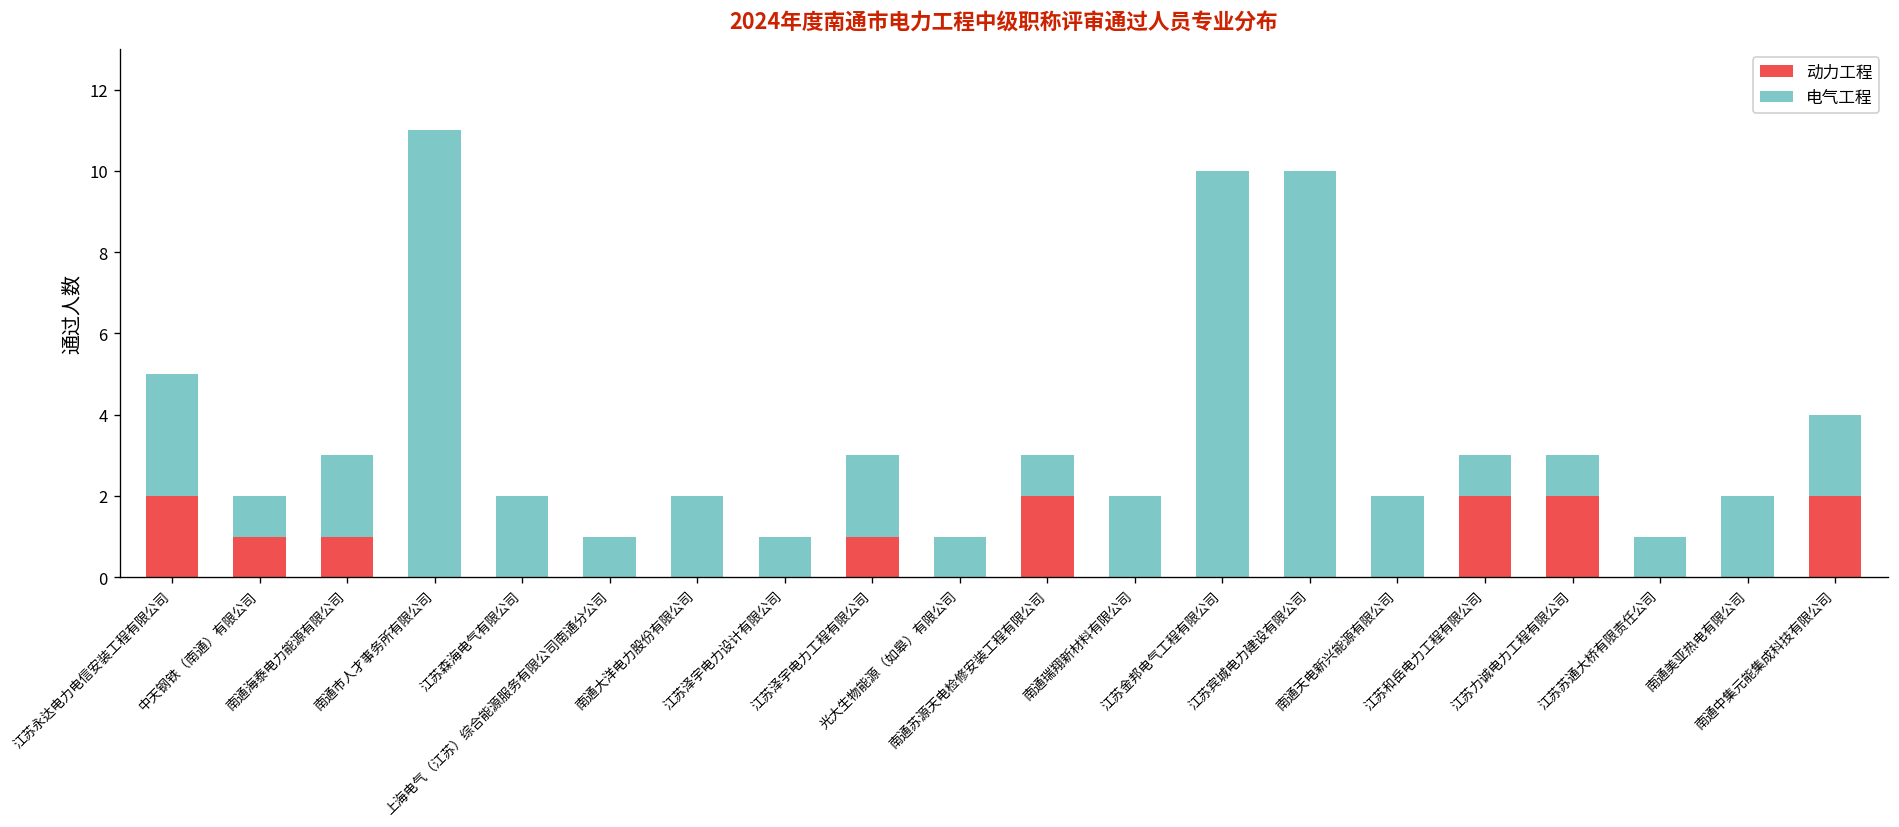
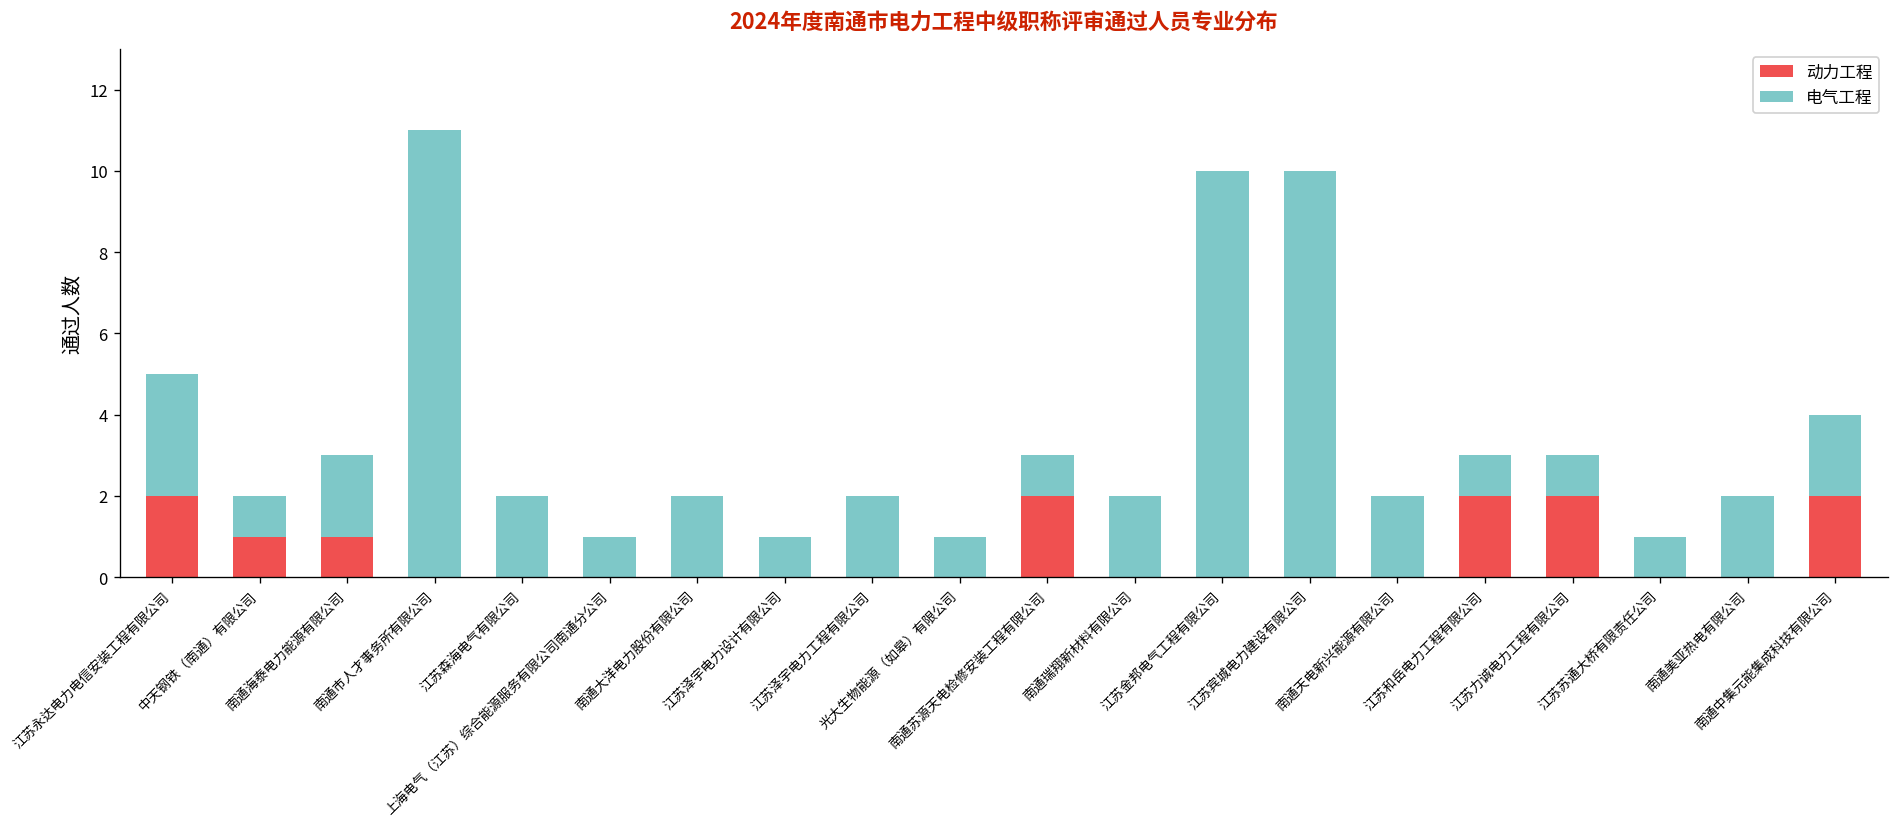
  {
    "动力工程": {
      "江苏永达电力电信安装工程有限公司": 2,
      "中天钢铁（南通）有限公司": 1,
      "南通海泰电力能源有限公司": 1,
      "南通市人才事务所有限公司": 0,
      "江苏森海电气有限公司": 0,
      "上海电气（江苏）综合能源服务有限公司南通分公司": 0,
      "南通大洋电力股份有限公司": 0,
      "江苏泽宇电力设计有限公司": 0,
-     "江苏泽宇电力工程有限公司": 1,
+     "江苏泽宇电力工程有限公司": 0,
      "光大生物能源（如皋）有限公司": 0,
      "南通苏源天电检修安装工程有限公司": 2,
      "南通瑞翔新材料有限公司": 0,
      "江苏金邦电气工程有限公司": 0,
      "江苏宾城电力建设有限公司": 0,
      "南通天电新兴能源有限公司": 0,
      "江苏和岳电力工程有限公司": 2,
      "江苏力诚电力工程有限公司": 2,
      "江苏苏通大桥有限责任公司": 0,
      "南通美亚热电有限公司": 0,
      "南通中集元能集成科技有限公司": 2
    },
    "电气工程": {
      "江苏永达电力电信安装工程有限公司": 3,
      "中天钢铁（南通）有限公司": 1,
      "南通海泰电力能源有限公司": 2,
      "南通市人才事务所有限公司": 11,
      "江苏森海电气有限公司": 2,
      "上海电气（江苏）综合能源服务有限公司南通分公司": 1,
      "南通大洋电力股份有限公司": 2,
      "江苏泽宇电力设计有限公司": 1,
      "江苏泽宇电力工程有限公司": 2,
      "光大生物能源（如皋）有限公司": 1,
      "南通苏源天电检修安装工程有限公司": 1,
      "南通瑞翔新材料有限公司": 2,
      "江苏金邦电气工程有限公司": 10,
      "江苏宾城电力建设有限公司": 10,
      "南通天电新兴能源有限公司": 2,
      "江苏和岳电力工程有限公司": 1,
      "江苏力诚电力工程有限公司": 1,
      "江苏苏通大桥有限责任公司": 1,
      "南通美亚热电有限公司": 2,
      "南通中集元能集成科技有限公司": 2
    }
  }
